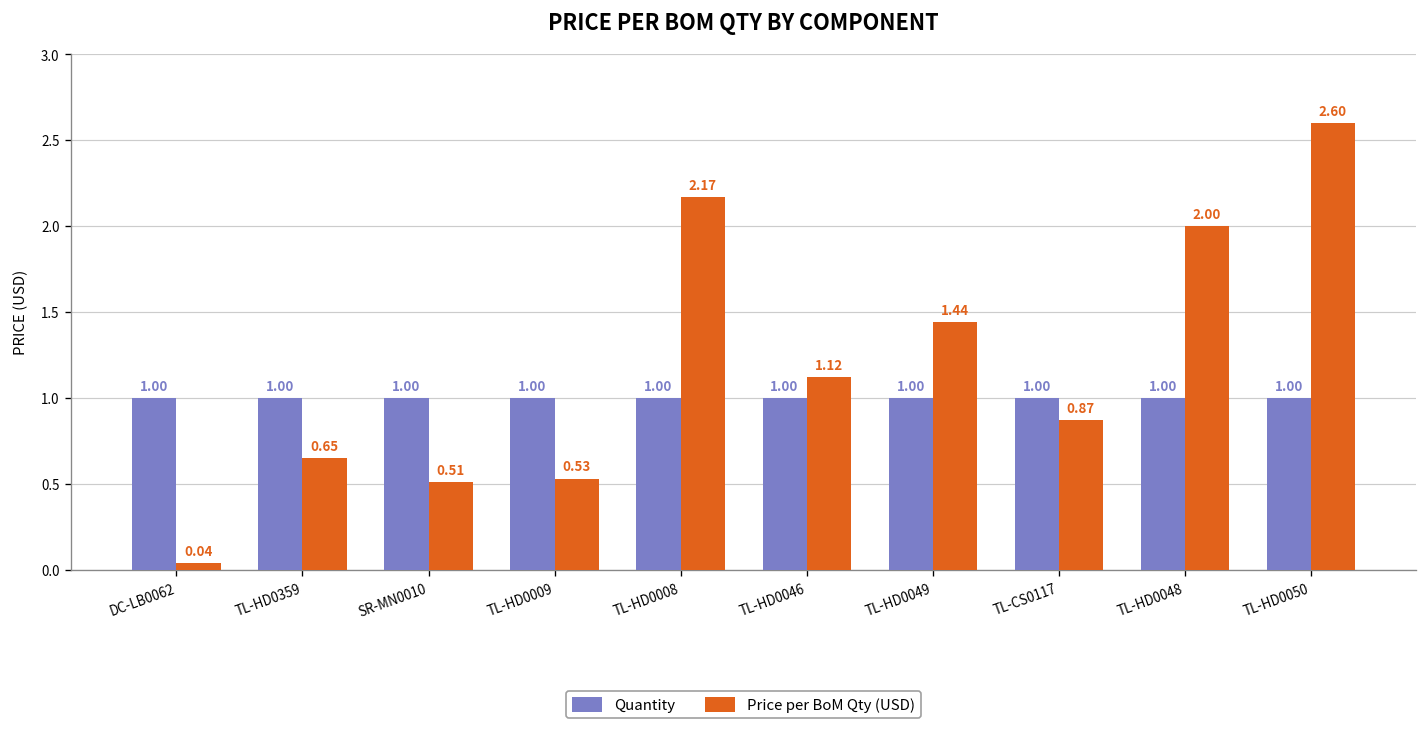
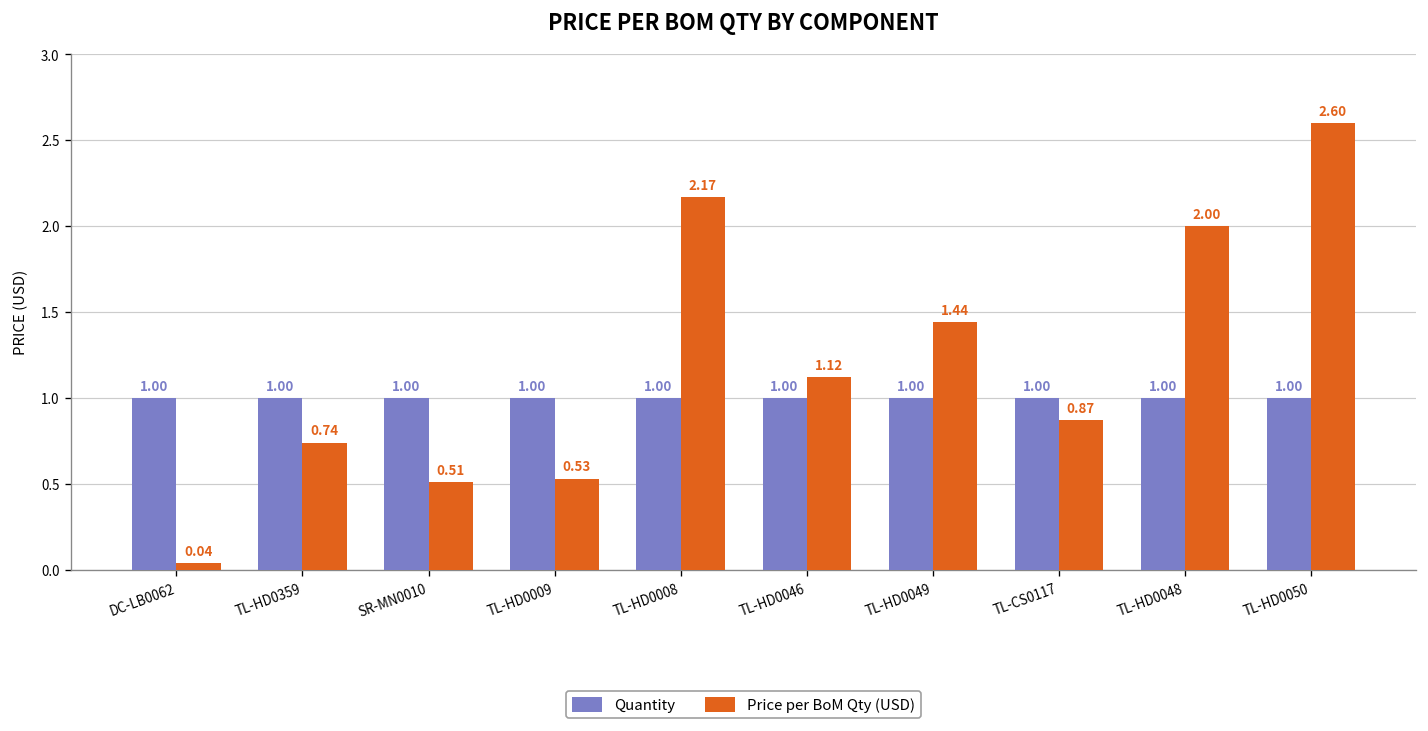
  {
    "Quantity": {
      "DC-LB0062": 1.00,
      "TL-HD0359": 1.00,
      "SR-MN0010": 1.00,
      "TL-HD0009": 1.00,
      "TL-HD0008": 1.00,
      "TL-HD0046": 1.00,
      "TL-HD0049": 1.00,
      "TL-CS0117": 1.00,
      "TL-HD0048": 1.00,
      "TL-HD0050": 1.00
    },
    "Price per BoM Qty (USD)": {
      "DC-LB0062": 0.04,
-     "TL-HD0359": 0.65,
+     "TL-HD0359": 0.74,
      "SR-MN0010": 0.51,
      "TL-HD0009": 0.53,
      "TL-HD0008": 2.17,
      "TL-HD0046": 1.12,
      "TL-HD0049": 1.44,
      "TL-CS0117": 0.87,
      "TL-HD0048": 2.00,
      "TL-HD0050": 2.60
    }
  }
